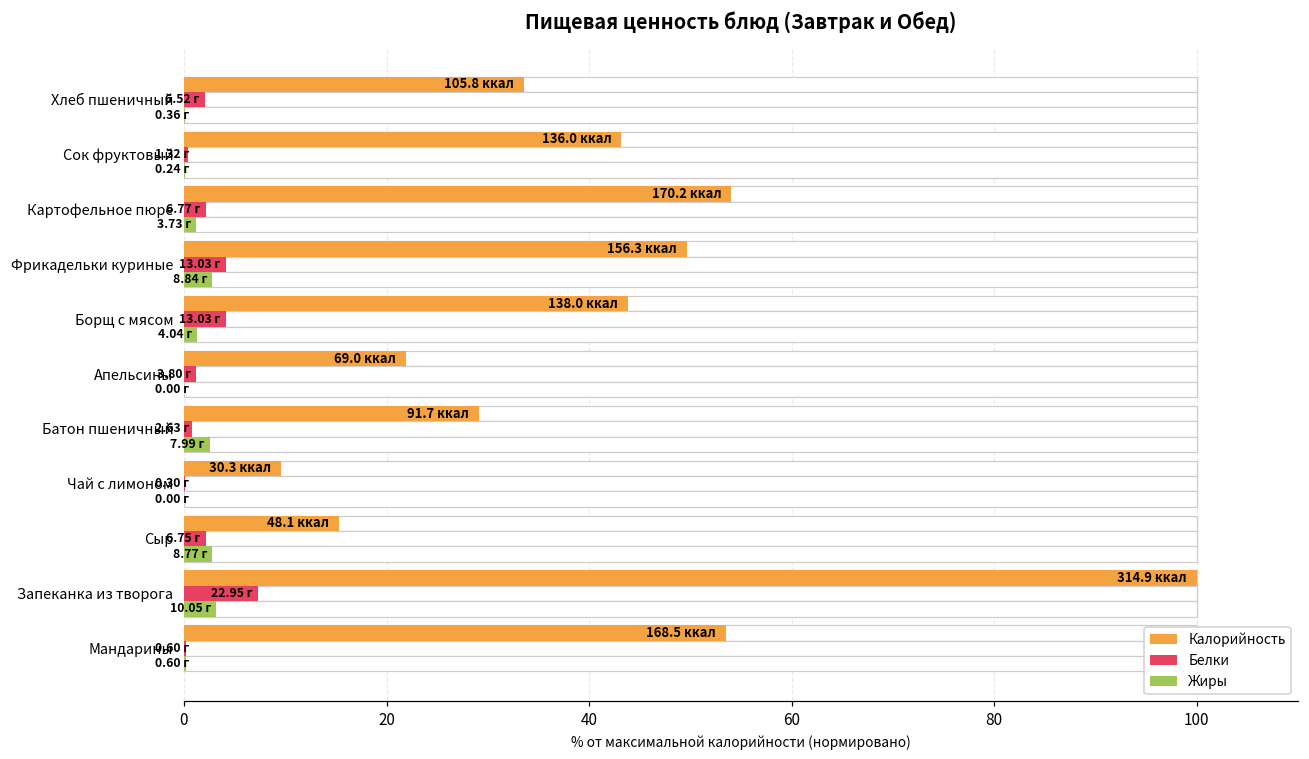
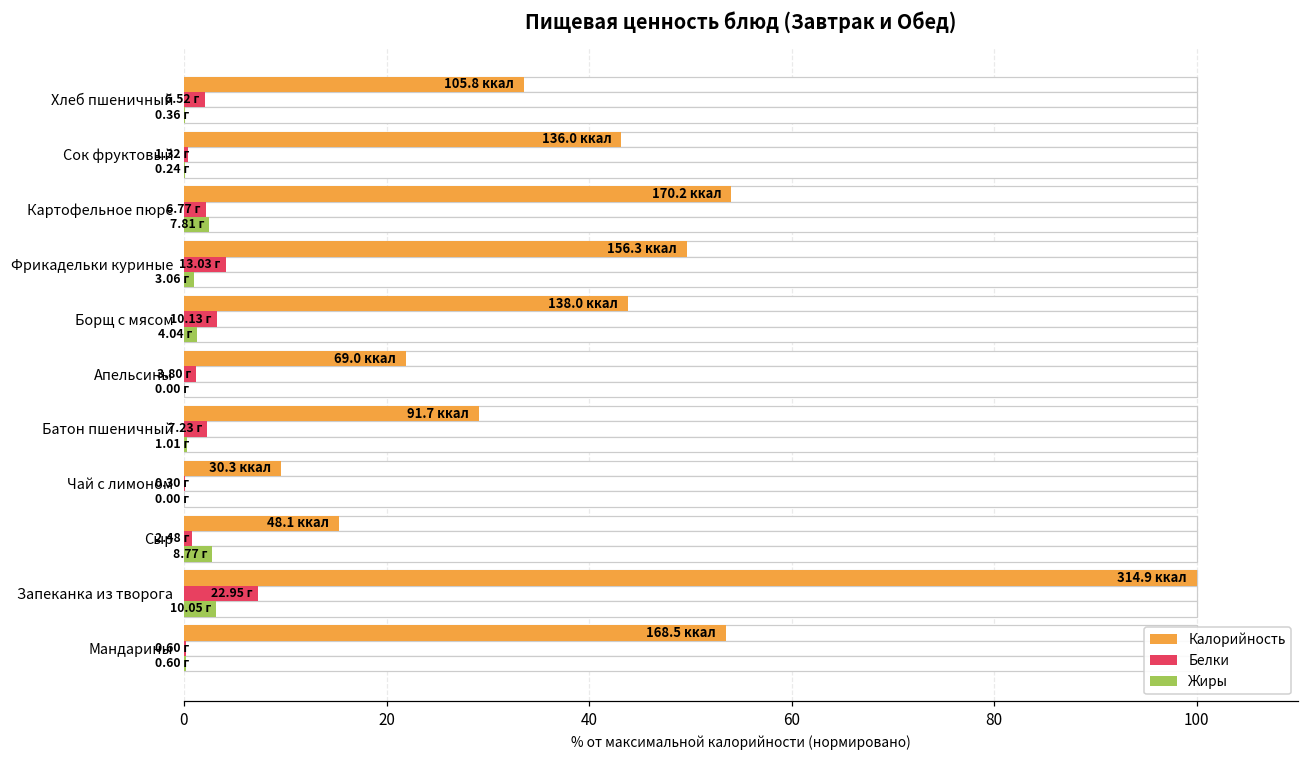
  {
    "Белки": {
-     "Борщ с мясом": 13.03,
-     "Батон пшеничный": 2.63,
-     "Сыр": 6.75
+     "Борщ с мясом": 10.13,
+     "Батон пшеничный": 7.23,
+     "Сыр": 2.48
    },
    "Жиры": {
-     "Картофельное пюре": 3.73,
-     "Фрикадельки куриные": 8.84,
+     "Картофельное пюре": 7.81,
+     "Фрикадельки куриные": 3.06,
      "Апельсины": 0.00,
-     "Батон пшеничный": 7.99,
+     "Батон пшеничный": 1.01,
      "Чай с лимоном": 0.00
    }
  }
